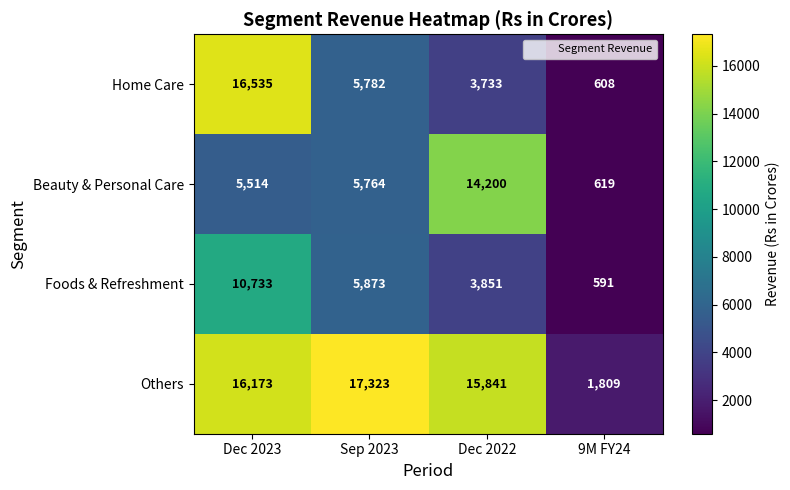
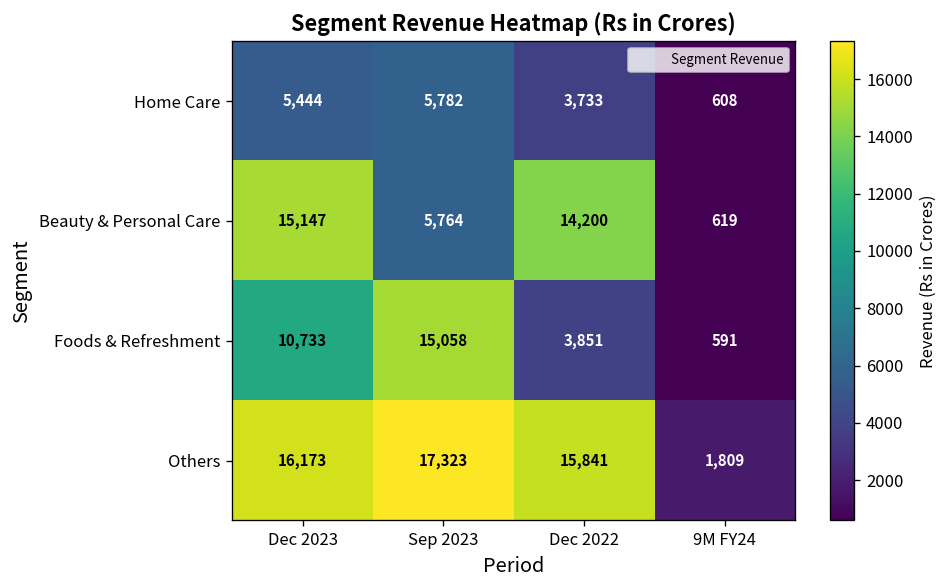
  {
    "Home Care": {
-     "Dec 2023": "16,535",
+     "Dec 2023": "5,444",
      "Sep 2023": "5,782",
      "Dec 2022": "3,733",
      "9M FY24": "608"
    },
    "Beauty & Personal Care": {
-     "Dec 2023": "5,514",
+     "Dec 2023": "15,147",
      "Sep 2023": "5,764",
      "Dec 2022": "14,200",
      "9M FY24": "619"
    },
    "Foods & Refreshment": {
      "Dec 2023": "10,733",
-     "Sep 2023": "5,873",
+     "Sep 2023": "15,058",
      "Dec 2022": "3,851",
      "9M FY24": "591"
    },
    "Others": {
      "Dec 2023": "16,173",
      "Sep 2023": "17,323",
      "Dec 2022": "15,841",
      "9M FY24": "1,809"
    }
  }
